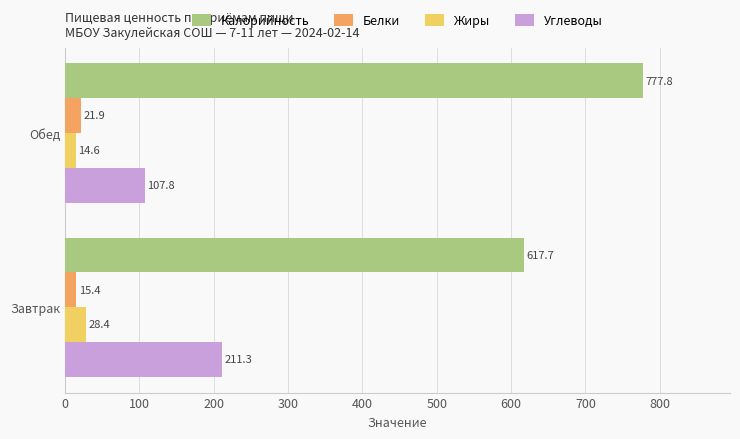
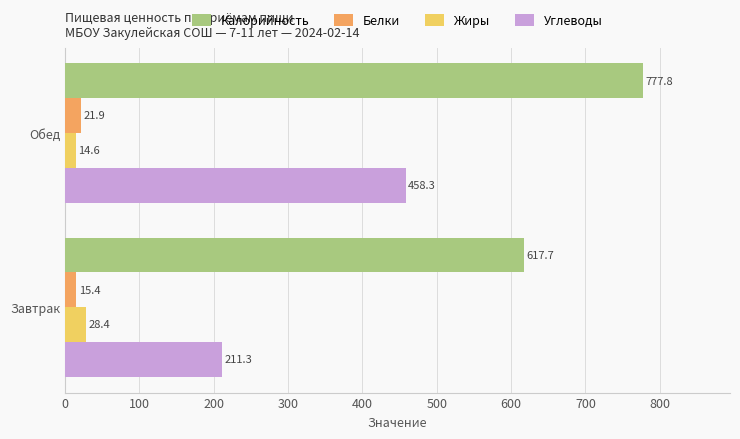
  {
    "Калорийность": {
      "Обед": 777.8,
      "Завтрак": 617.7
    },
    "Углеводы": {
-     "Обед": 107.8,
+     "Обед": 458.3,
      "Завтрак": 211.3
    }
  }
